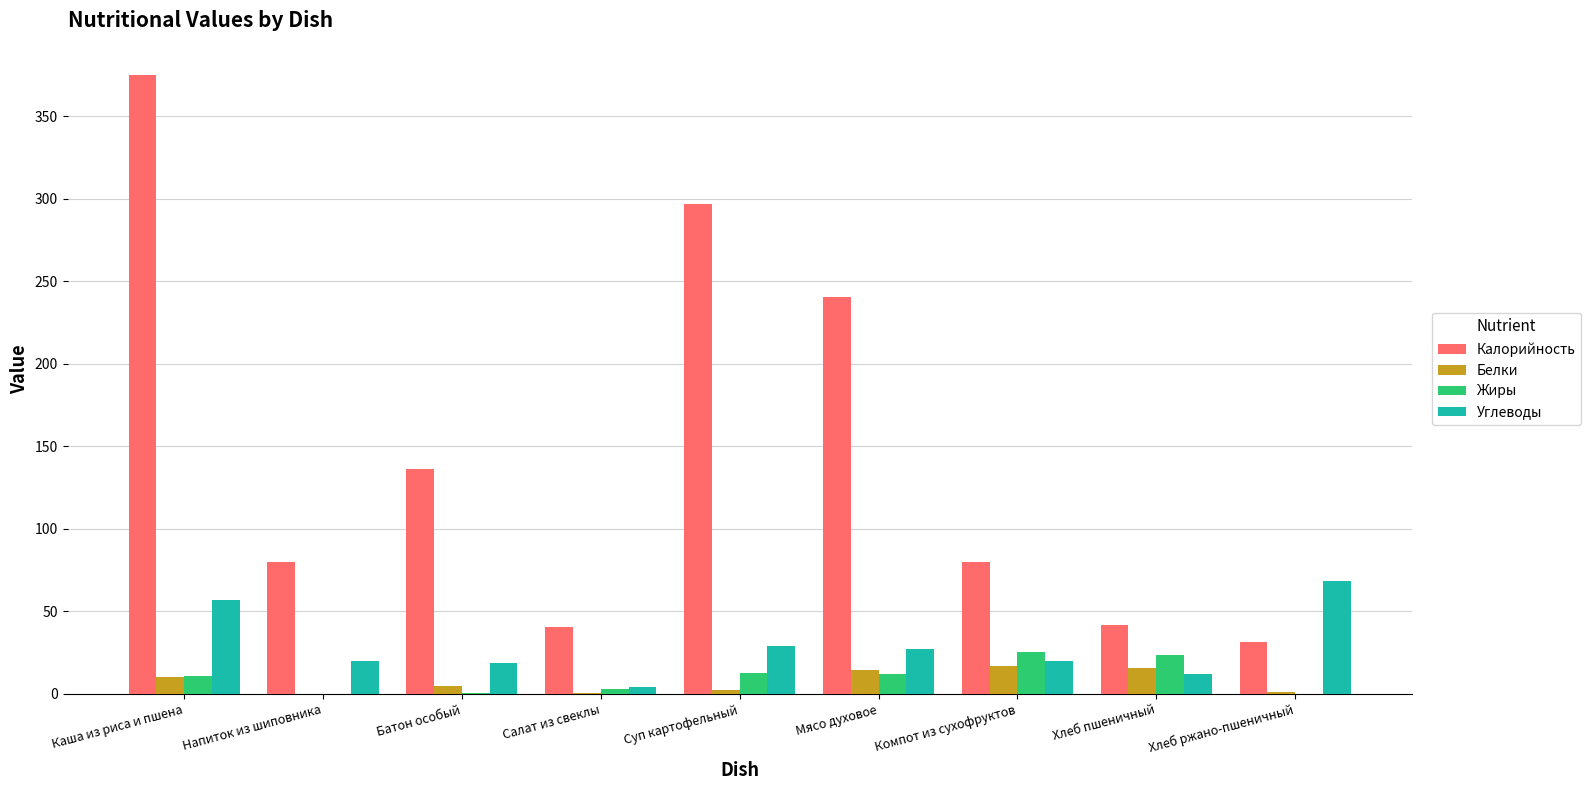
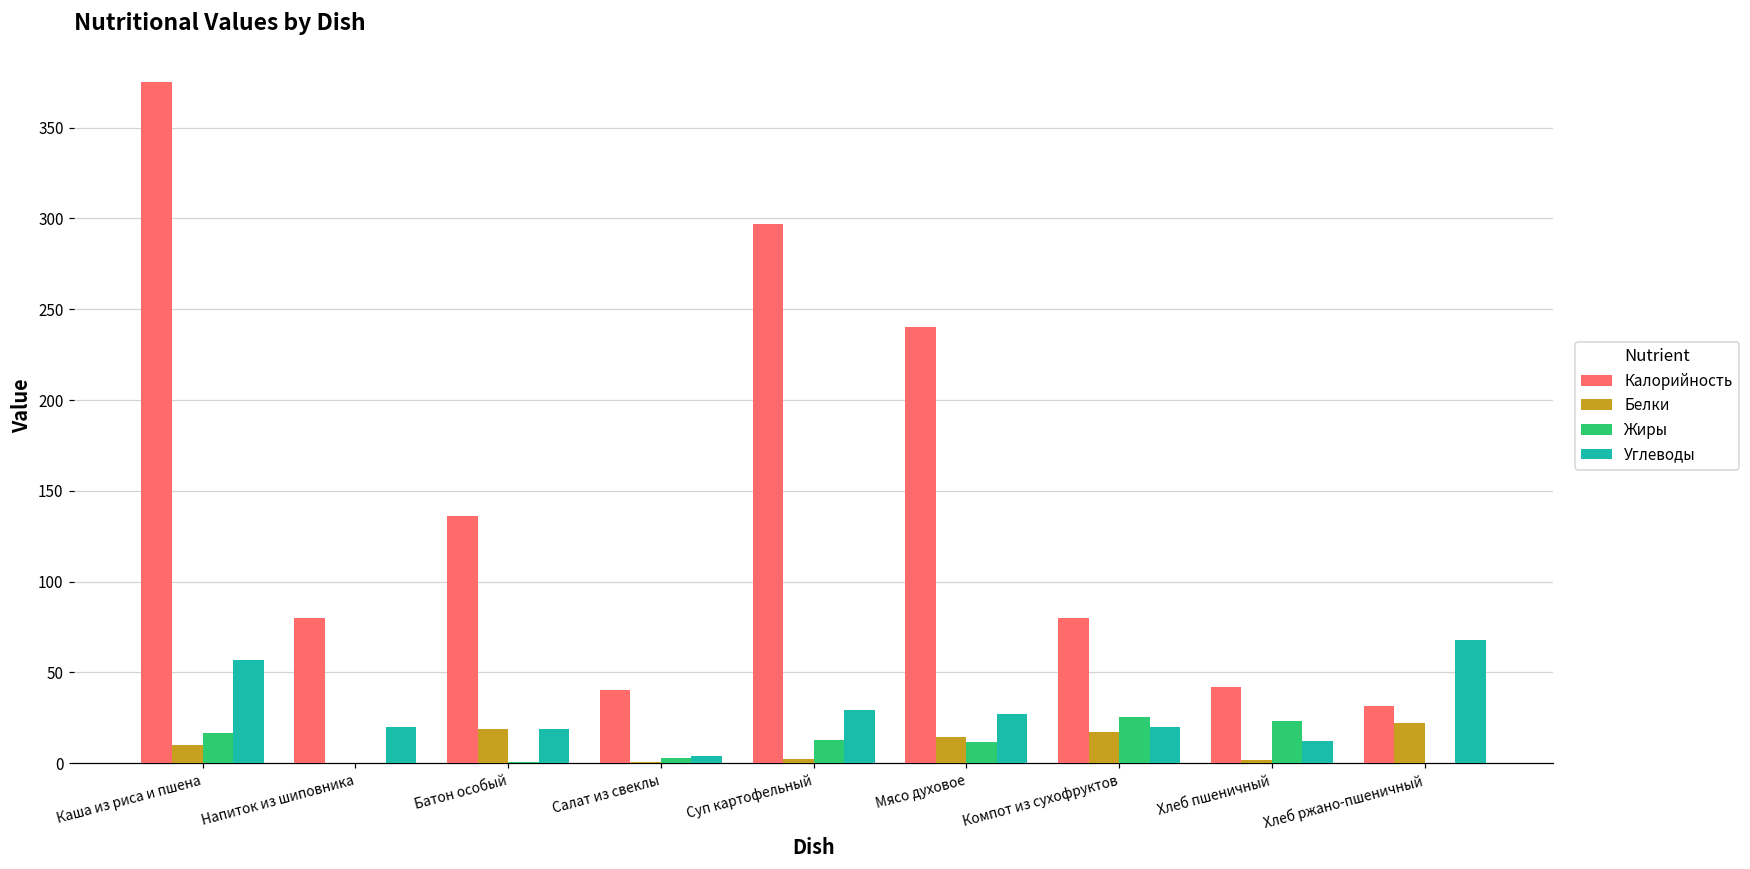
  {
    "Калорийность": {
      "Каша из риса и пшена": 375,
      "Напиток из шиповника": 80,
      "Батон особый": 136,
      "Салат из свеклы": 41,
      "Суп картофельный": 297,
      "Мясо духовое": 240,
      "Компот из сухофруктов": 80,
      "Хлеб пшеничный": 42,
      "Хлеб ржано-пшеничный": 32
    },
    "Белки": {
      "Каша из риса и пшена": 10,
-     "Батон особый": 5,
+     "Батон особый": 19,
      "Суп картофельный": 2,
      "Мясо духовое": 15,
      "Компот из сухофруктов": 17,
-     "Хлеб пшеничный": 15,
-     "Хлеб ржано-пшеничный": 1
+     "Хлеб пшеничный": 2,
+     "Хлеб ржано-пшеничный": 22
    },
    "Жиры": {
-     "Каша из риса и пшена": 11,
+     "Каша из риса и пшена": 17,
      "Салат из свеклы": 3,
      "Суп картофельный": 13,
      "Мясо духовое": 12,
      "Компот из сухофруктов": 25,
      "Хлеб пшеничный": 23
    },
    "Углеводы": {
      "Каша из риса и пшена": 57,
      "Напиток из шиповника": 20,
      "Батон особый": 19,
      "Салат из свеклы": 4,
      "Суп картофельный": 29,
      "Мясо духовое": 27,
      "Компот из сухофруктов": 20,
      "Хлеб пшеничный": 12,
      "Хлеб ржано-пшеничный": 68
    }
  }
